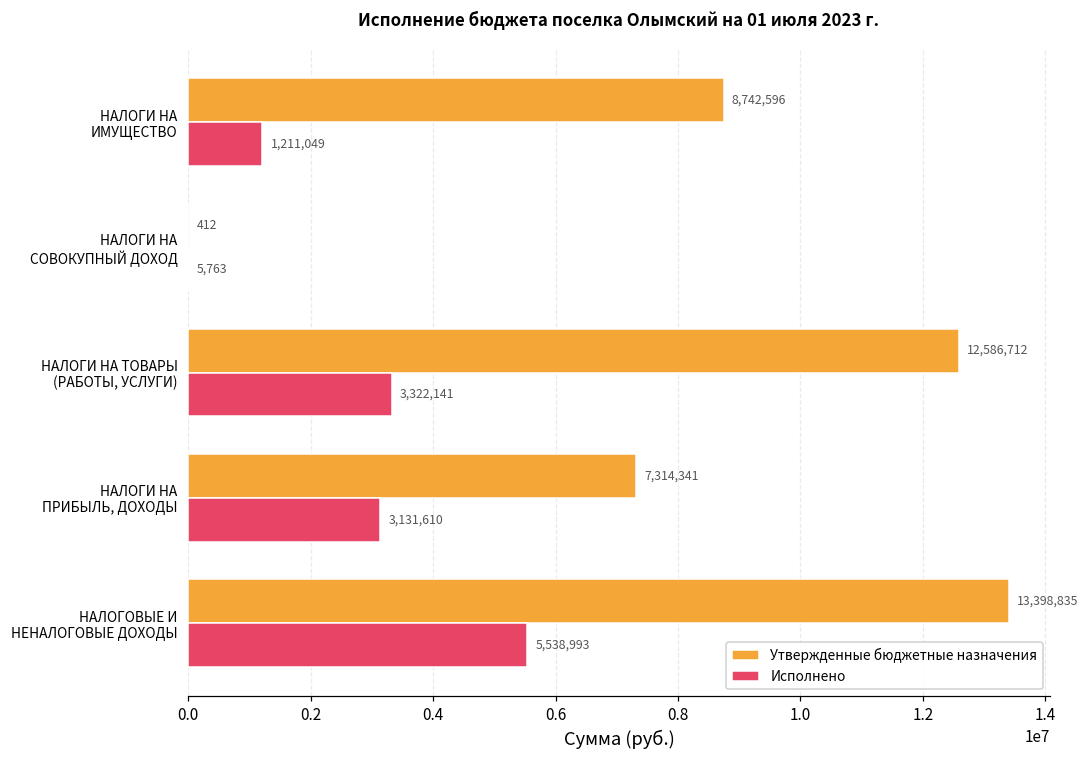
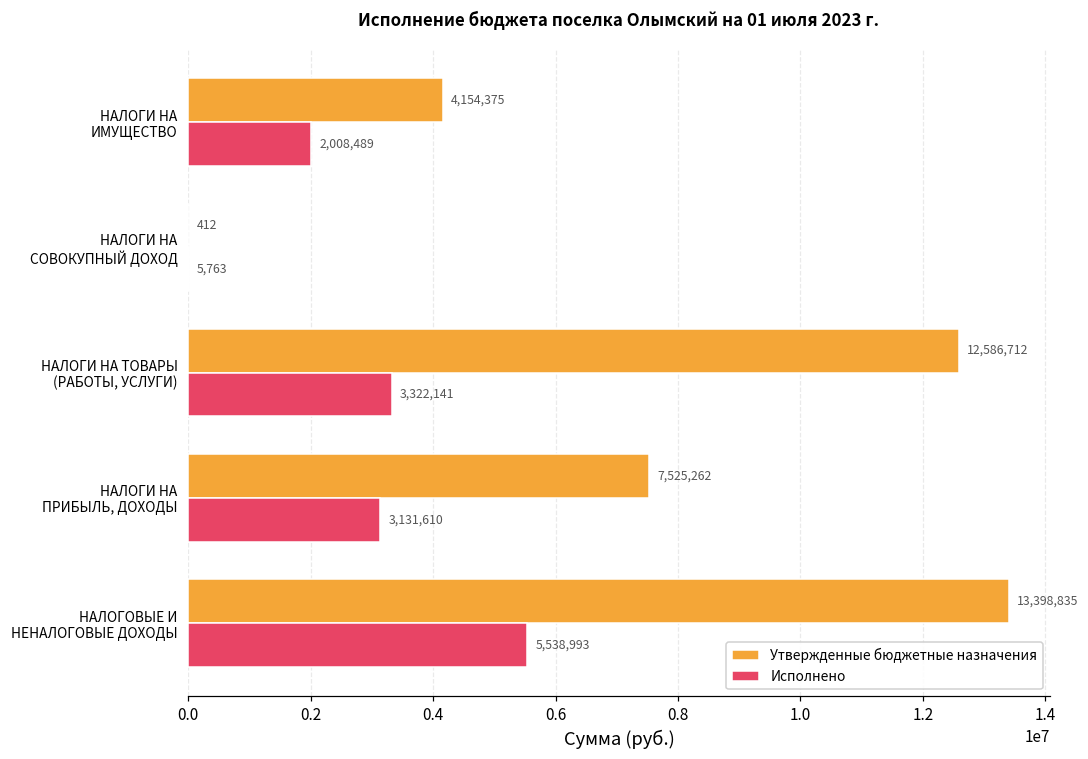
  {
    "Утвержденные бюджетные назначения": {
-     "НАЛОГИ НА ИМУЩЕСТВО": "8,742,596",
+     "НАЛОГИ НА ИМУЩЕСТВО": "4,154,375",
      "НАЛОГИ НА СОВОКУПНЫЙ ДОХОД": "412",
      "НАЛОГИ НА ТОВАРЫ (РАБОТЫ, УСЛУГИ)": "12,586,712",
-     "НАЛОГИ НА ПРИБЫЛЬ, ДОХОДЫ": "7,314,341",
+     "НАЛОГИ НА ПРИБЫЛЬ, ДОХОДЫ": "7,525,262",
      "НАЛОГОВЫЕ И НЕНАЛОГОВЫЕ ДОХОДЫ": "13,398,835"
    },
    "Исполнено": {
-     "НАЛОГИ НА ИМУЩЕСТВО": "1,211,049",
+     "НАЛОГИ НА ИМУЩЕСТВО": "2,008,489",
      "НАЛОГИ НА СОВОКУПНЫЙ ДОХОД": "5,763",
      "НАЛОГИ НА ТОВАРЫ (РАБОТЫ, УСЛУГИ)": "3,322,141",
      "НАЛОГИ НА ПРИБЫЛЬ, ДОХОДЫ": "3,131,610",
      "НАЛОГОВЫЕ И НЕНАЛОГОВЫЕ ДОХОДЫ": "5,538,993"
    }
  }
